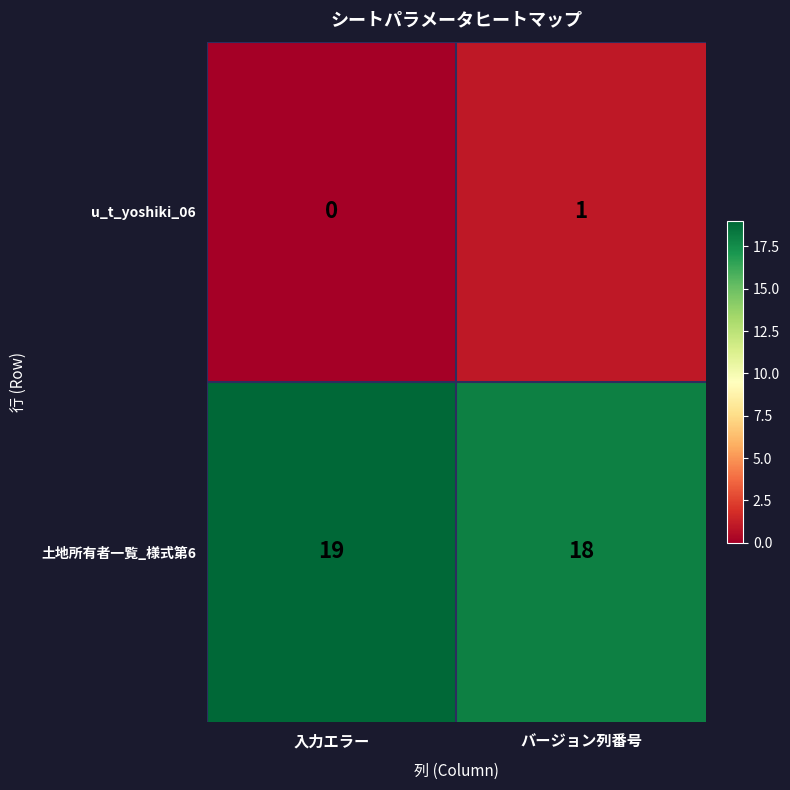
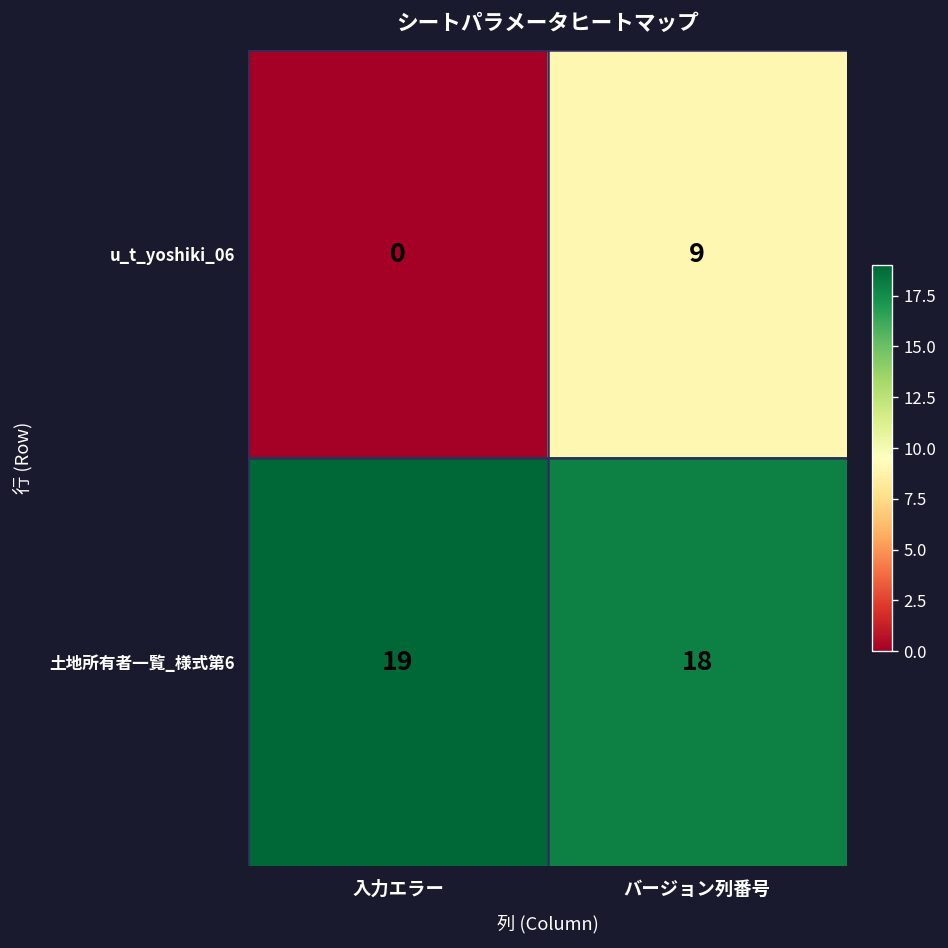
  {
    "u_t_yoshiki_06": {
      "入力エラー": 0,
-     "バージョン列番号": 1
+     "バージョン列番号": 9
    },
    "土地所有者一覧_様式第6": {
      "入力エラー": 19,
      "バージョン列番号": 18
    }
  }
